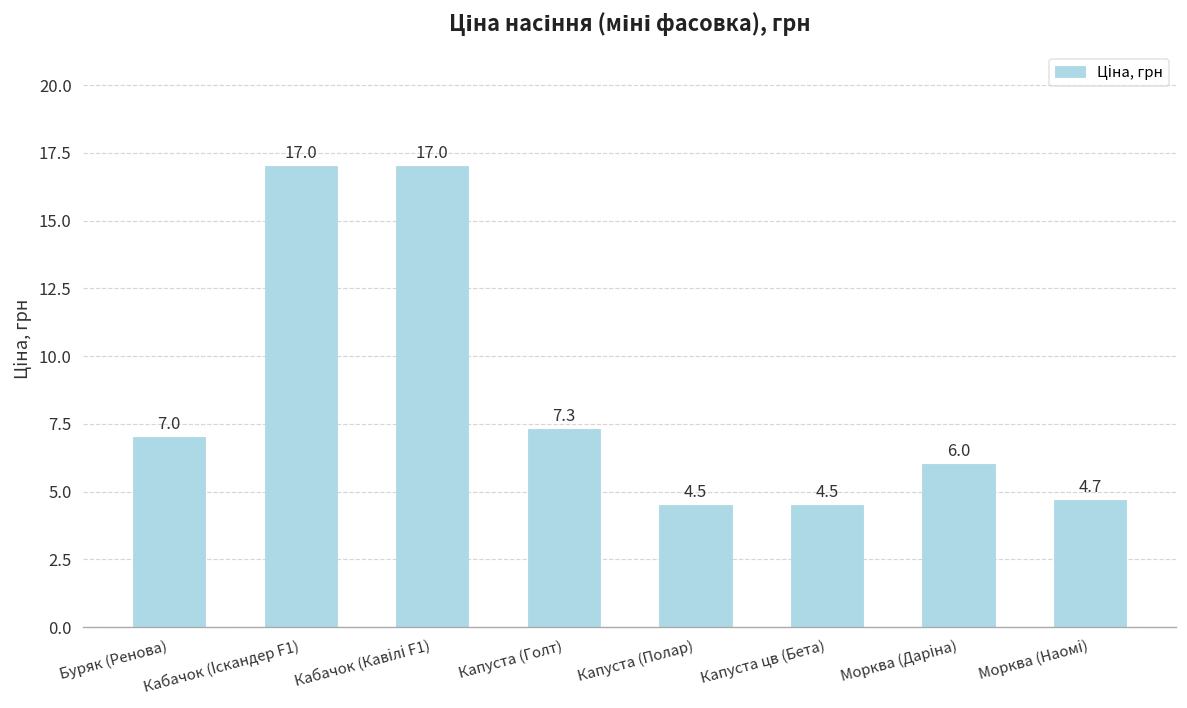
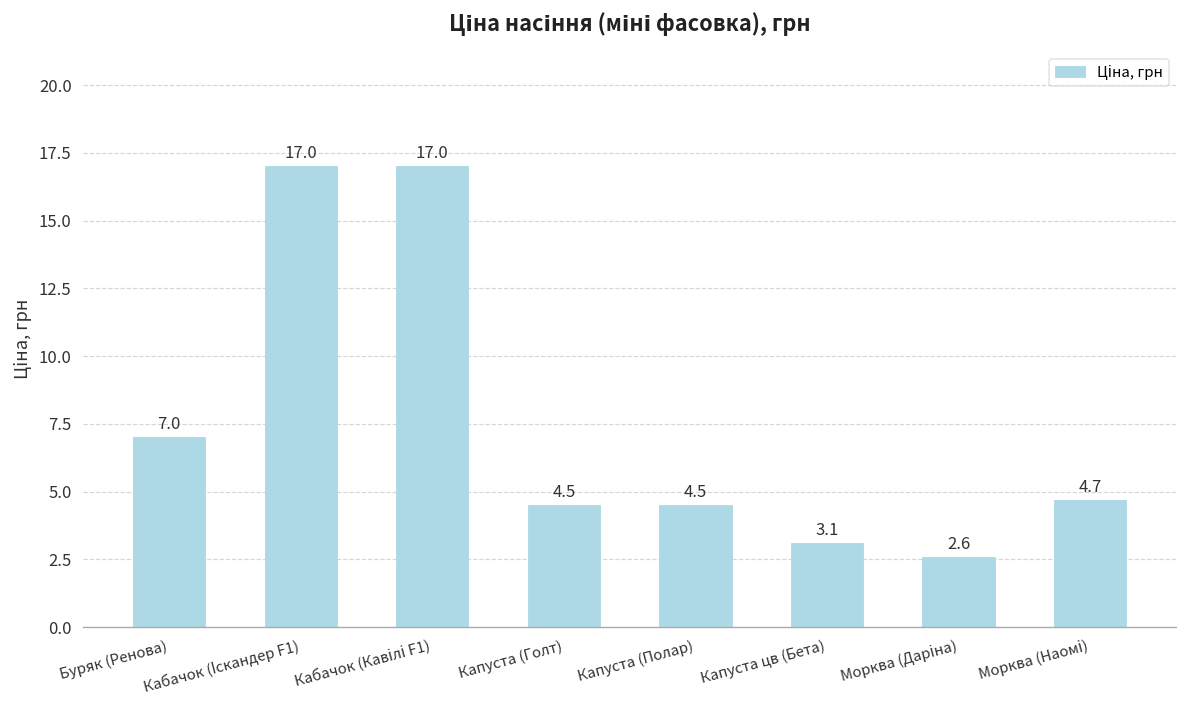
  {
    "Буряк (Ренова)": 7.0,
    "Кабачок (Іскандер F1)": 17.0,
    "Кабачок (Кавілі F1)": 17.0,
-   "Капуста (Голт)": 7.3,
+   "Капуста (Голт)": 4.5,
    "Капуста (Полар)": 4.5,
-   "Капуста цв (Бета)": 4.5,
-   "Морква (Даріна)": 6.0,
+   "Капуста цв (Бета)": 3.1,
+   "Морква (Даріна)": 2.6,
    "Морква (Наомі)": 4.7
  }
